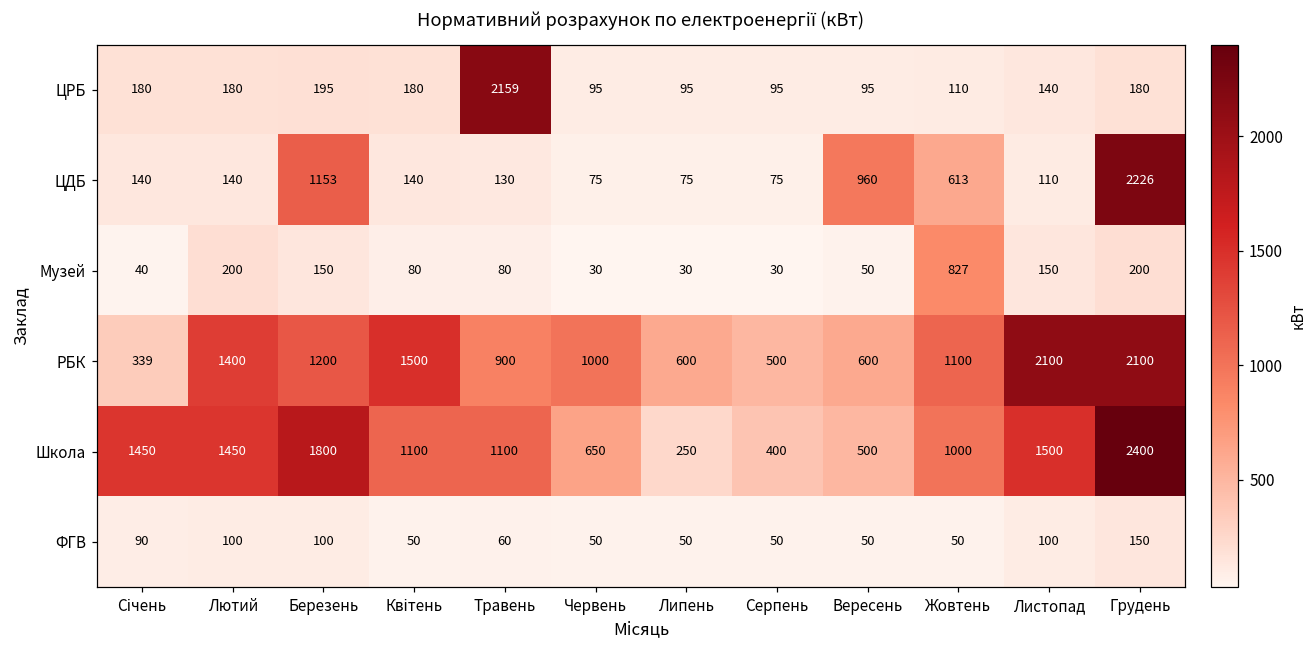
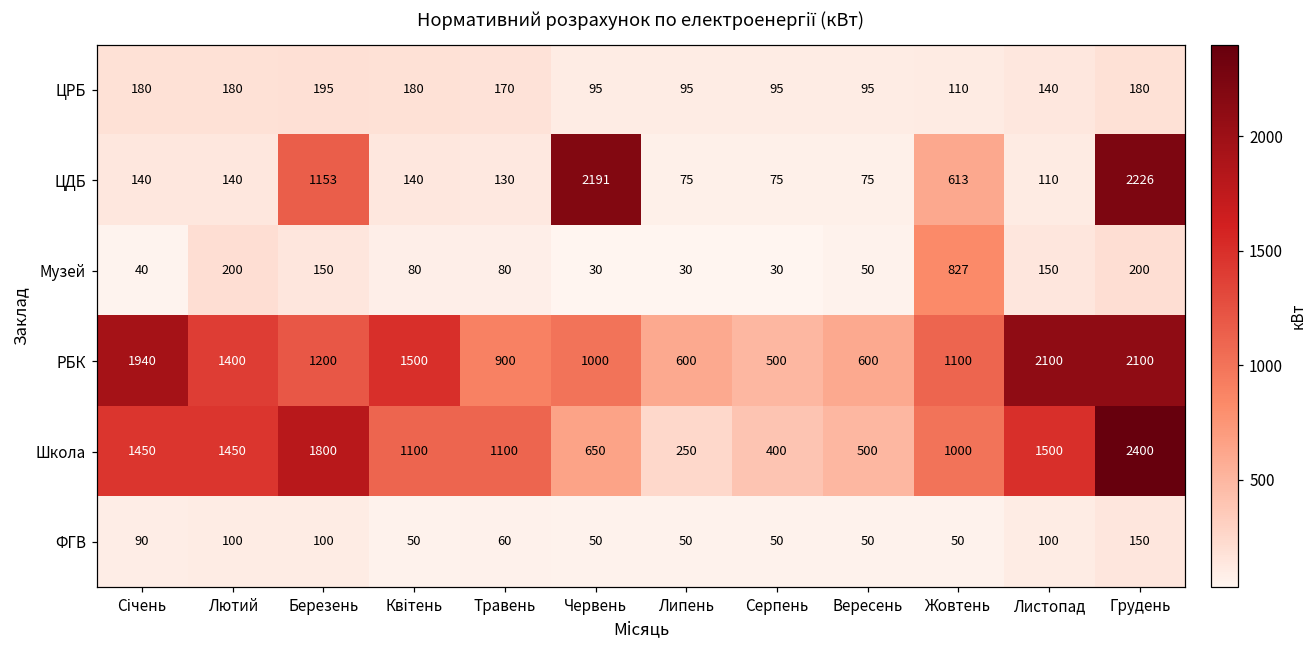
  {
    "ЦРБ": {
      "Січень": 180,
      "Лютий": 180,
      "Березень": 195,
      "Квітень": 180,
-     "Травень": 2159,
+     "Травень": 170,
      "Червень": 95,
      "Липень": 95,
      "Серпень": 95,
      "Вересень": 95,
      "Жовтень": 110,
      "Листопад": 140,
      "Грудень": 180
    },
    "ЦДБ": {
      "Січень": 140,
      "Лютий": 140,
      "Березень": 1153,
      "Квітень": 140,
      "Травень": 130,
-     "Червень": 75,
+     "Червень": 2191,
      "Липень": 75,
      "Серпень": 75,
-     "Вересень": 960,
+     "Вересень": 75,
      "Жовтень": 613,
      "Листопад": 110,
      "Грудень": 2226
    },
    "Музей": {
      "Січень": 40,
      "Лютий": 200,
      "Березень": 150,
      "Квітень": 80,
      "Травень": 80,
      "Червень": 30,
      "Липень": 30,
      "Серпень": 30,
      "Вересень": 50,
      "Жовтень": 827,
      "Листопад": 150,
      "Грудень": 200
    },
    "РБК": {
-     "Січень": 339,
+     "Січень": 1940,
      "Лютий": 1400,
      "Березень": 1200,
      "Квітень": 1500,
      "Травень": 900,
      "Червень": 1000,
      "Липень": 600,
      "Серпень": 500,
      "Вересень": 600,
      "Жовтень": 1100,
      "Листопад": 2100,
      "Грудень": 2100
    },
    "Школа": {
      "Січень": 1450,
      "Лютий": 1450,
      "Березень": 1800,
      "Квітень": 1100,
      "Травень": 1100,
      "Червень": 650,
      "Липень": 250,
      "Серпень": 400,
      "Вересень": 500,
      "Жовтень": 1000,
      "Листопад": 1500,
      "Грудень": 2400
    },
    "ФГВ": {
      "Січень": 90,
      "Лютий": 100,
      "Березень": 100,
      "Квітень": 50,
      "Травень": 60,
      "Червень": 50,
      "Липень": 50,
      "Серпень": 50,
      "Вересень": 50,
      "Жовтень": 50,
      "Листопад": 100,
      "Грудень": 150
    }
  }
